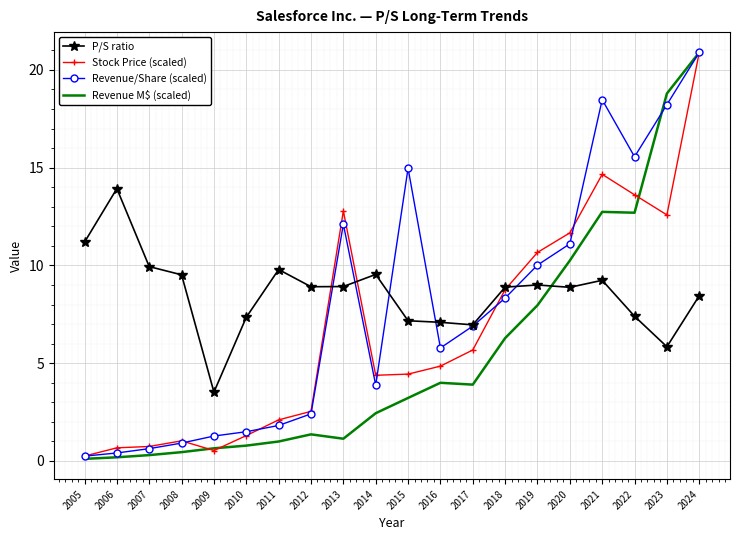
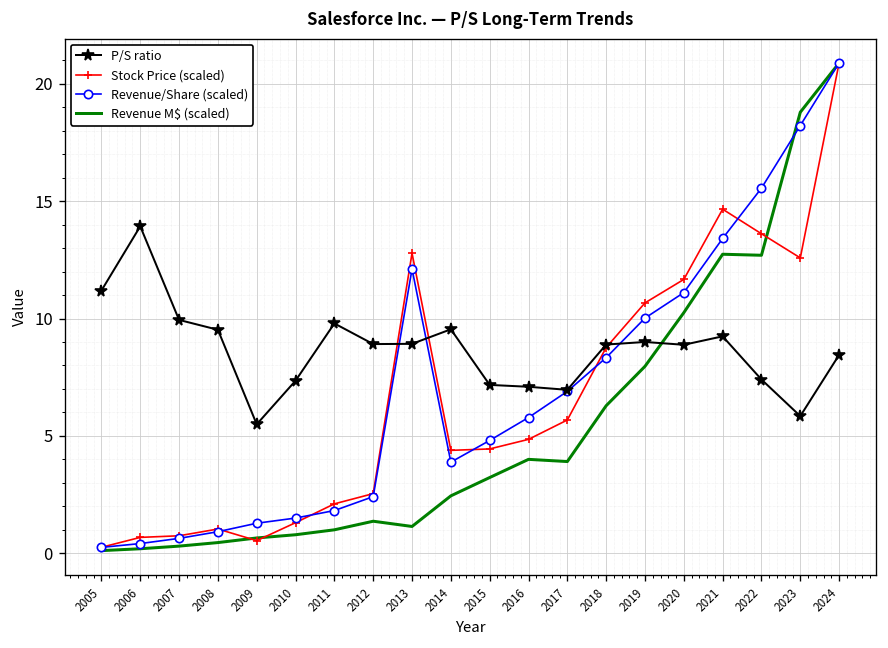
  {
    "P/S ratio": {
      "2005": 11.2,
      "2006": 13.9,
      "2007": 9.9,
      "2008": 9.5,
-     "2009": 3.5,
+     "2009": 5.5,
      "2010": 7.4,
      "2011": 9.8,
      "2012": 8.9,
      "2013": 8.9,
      "2014": 9.5,
      "2015": 7.2,
      "2016": 7.1,
      "2019": 9.0,
      "2020": 8.9,
      "2021": 9.2,
      "2022": 7.4,
      "2023": 5.8,
      "2024": 8.5
    },
    "Stock Price (scaled)": {
      "2006": 0.7,
      "2010": 1.3,
      "2011": 2.1,
      "2013": 12.8,
      "2014": 4.4,
      "2015": 4.4,
      "2016": 4.8,
      "2017": 5.7,
      "2019": 10.7,
      "2020": 11.7,
      "2021": 14.7,
      "2022": 13.6,
      "2023": 12.6
    },
    "Revenue/Share (scaled)": {
      "2006": 0.4,
      "2009": 1.3,
      "2010": 1.5,
      "2011": 1.8,
      "2013": 12.1,
      "2014": 3.9,
-     "2015": 15.0,
+     "2015": 4.8,
      "2016": 5.8,
      "2018": 8.3,
      "2019": 10.0,
      "2020": 11.1,
-     "2021": 18.5,
+     "2021": 13.4,
      "2022": 15.6,
      "2023": 18.2
    },
    "Revenue M$ (scaled)": {
      "2005": 0.1,
      "2006": 0.2,
      "2007": 0.3,
      "2008": 0.4,
      "2010": 0.8,
      "2011": 1.0,
      "2012": 1.4,
      "2013": 1.1,
      "2014": 2.4,
      "2015": 3.2,
      "2016": 4.0,
      "2017": 3.9,
      "2018": 6.3,
      "2019": 8.0,
      "2020": 10.2,
      "2021": 12.7,
      "2022": 12.7,
      "2023": 18.8
    }
  }
